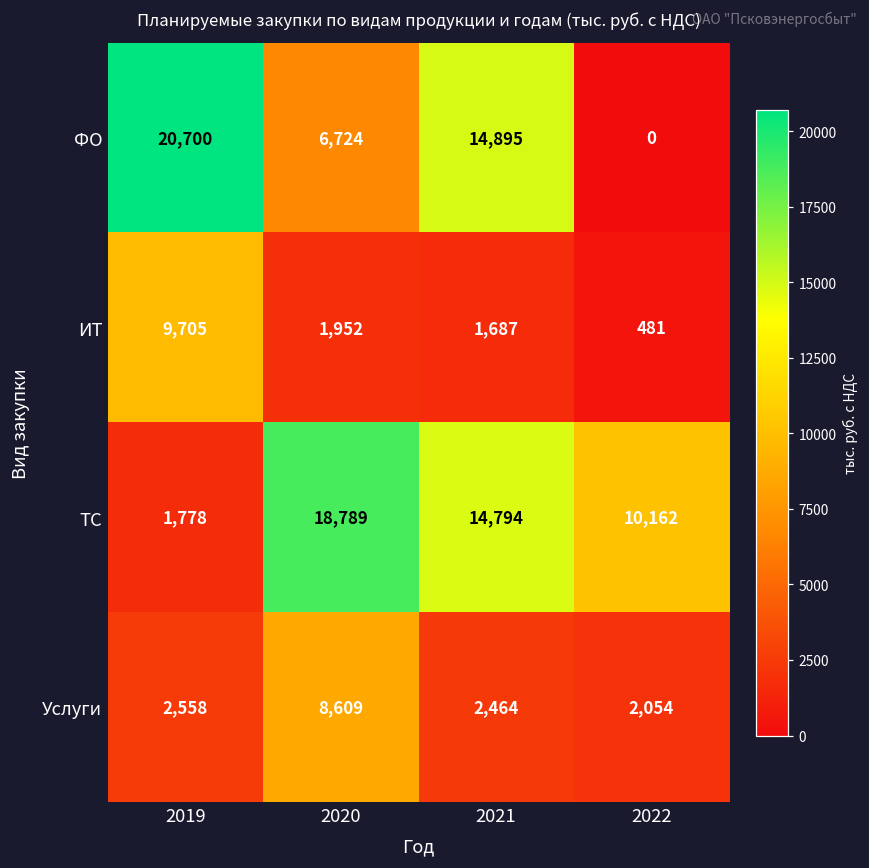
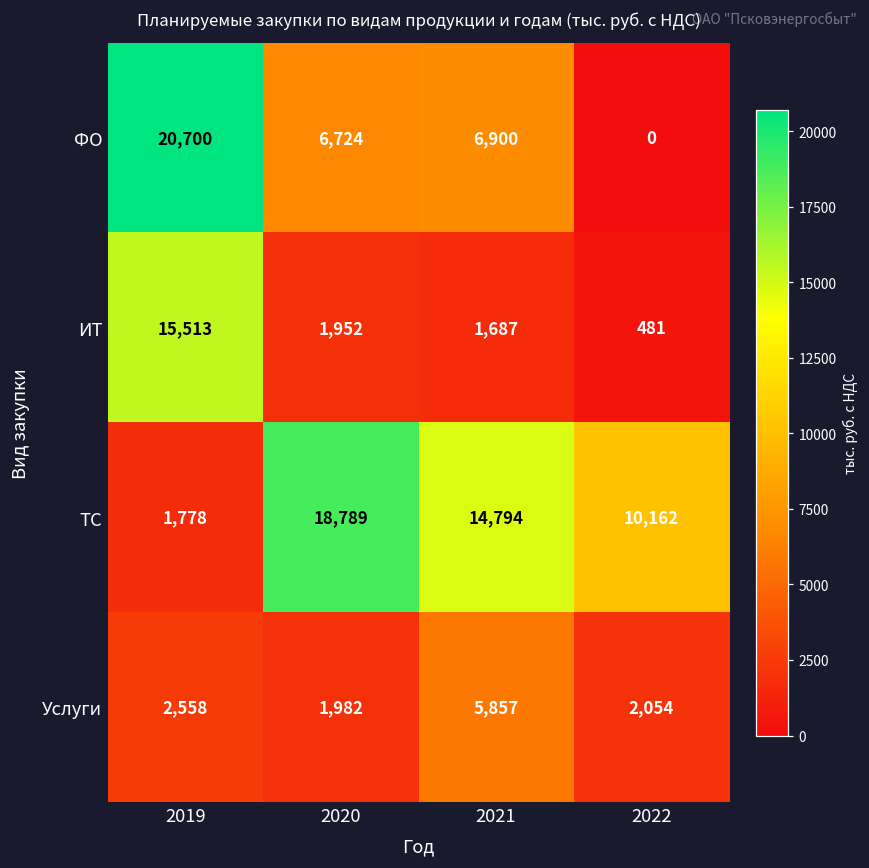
  {
    "ФО": {
      "2019": "20,700",
      "2020": "6,724",
-     "2021": "14,895",
+     "2021": "6,900",
      "2022": "0"
    },
    "ИТ": {
-     "2019": "9,705",
+     "2019": "15,513",
      "2020": "1,952",
      "2021": "1,687",
      "2022": "481"
    },
    "ТС": {
      "2019": "1,778",
      "2020": "18,789",
      "2021": "14,794",
      "2022": "10,162"
    },
    "Услуги": {
      "2019": "2,558",
-     "2020": "8,609",
-     "2021": "2,464",
+     "2020": "1,982",
+     "2021": "5,857",
      "2022": "2,054"
    }
  }
